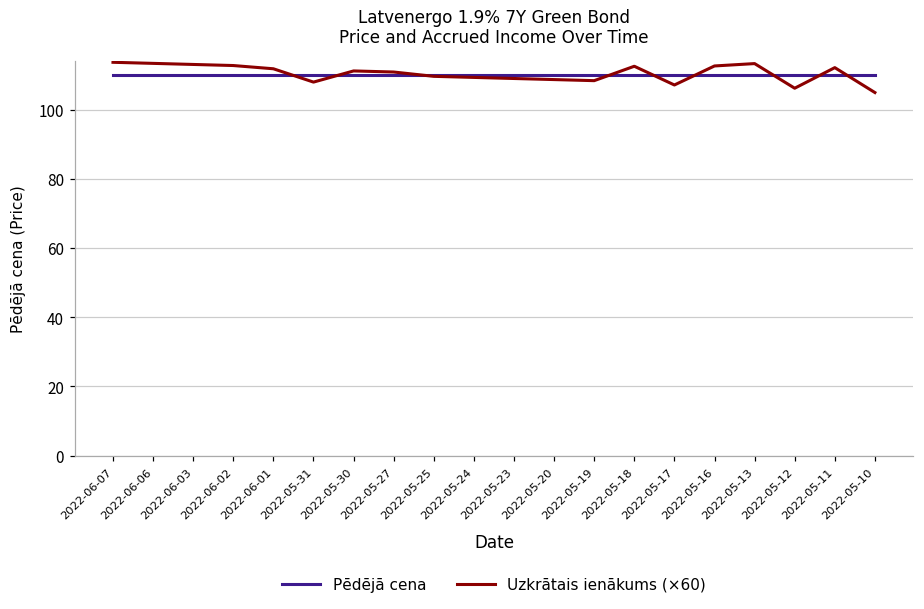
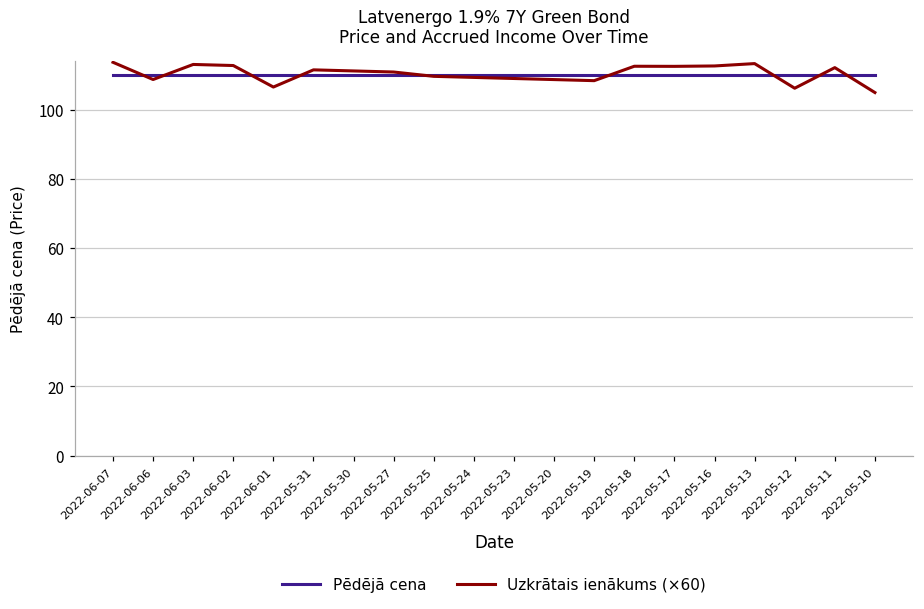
  {
    "Pēdējā cena": {
      "2022-06-07": 110,
      "2022-06-06": 110,
      "2022-06-03": 110,
      "2022-06-02": 110,
      "2022-06-01": 110,
      "2022-05-31": 110,
      "2022-05-30": 110,
      "2022-05-27": 110,
      "2022-05-23": 110,
      "2022-05-20": 110,
      "2022-05-19": 110,
      "2022-05-18": 110,
      "2022-05-17": 110,
      "2022-05-16": 110,
      "2022-05-13": 110,
      "2022-05-12": 110,
      "2022-05-11": 110,
      "2022-05-10": 110
    },
    "Uzkrātais ienākums (×60)": {
      "2022-06-07": 114,
-     "2022-06-06": 113,
+     "2022-06-06": 109,
      "2022-06-03": 113,
      "2022-06-02": 113,
-     "2022-06-01": 112,
-     "2022-05-31": 108,
+     "2022-06-01": 107,
+     "2022-05-31": 112,
      "2022-05-30": 111,
      "2022-05-27": 111,
      "2022-05-23": 109,
      "2022-05-20": 109,
      "2022-05-19": 108,
      "2022-05-18": 113,
-     "2022-05-17": 107,
+     "2022-05-17": 113,
      "2022-05-16": 113,
      "2022-05-13": 113,
      "2022-05-12": 106,
      "2022-05-11": 112,
      "2022-05-10": 105
    }
  }
